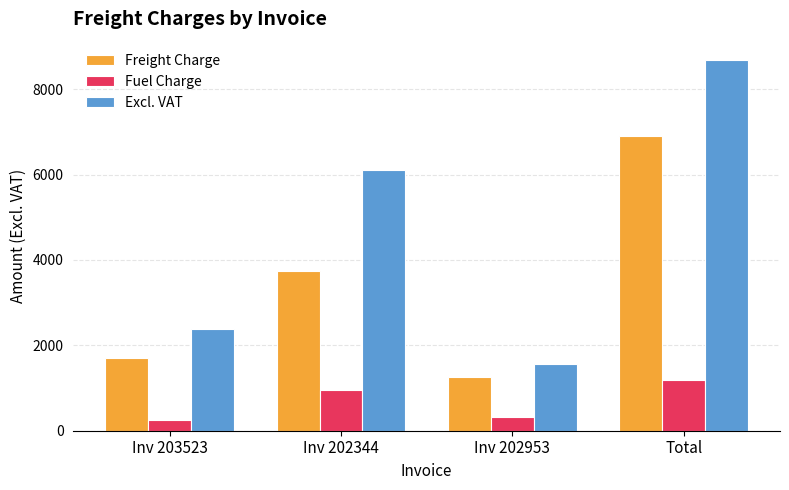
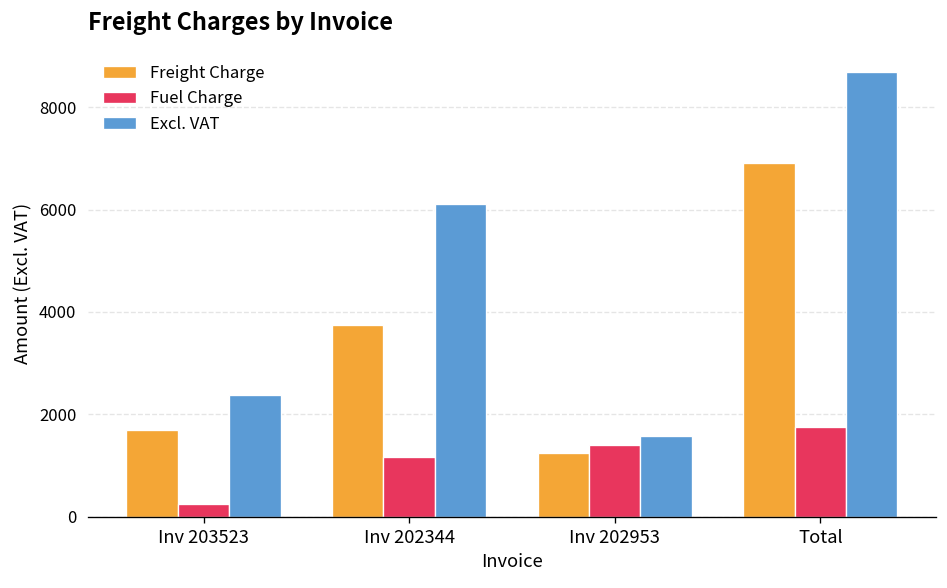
  {
    "Freight Charge": {
      "Inv 203523": 1700,
      "Inv 202344": 3800,
      "Inv 202953": 1300,
      "Total": 6900
    },
    "Fuel Charge": {
      "Inv 203523": 200,
-     "Inv 202344": 1000,
-     "Inv 202953": 300,
-     "Total": 1200
+     "Inv 202344": 1200,
+     "Inv 202953": 1400,
+     "Total": 1800
    },
    "Excl. VAT": {
      "Inv 203523": 2400,
      "Inv 202344": 6100,
      "Inv 202953": 1600,
      "Total": 8700
    }
  }
